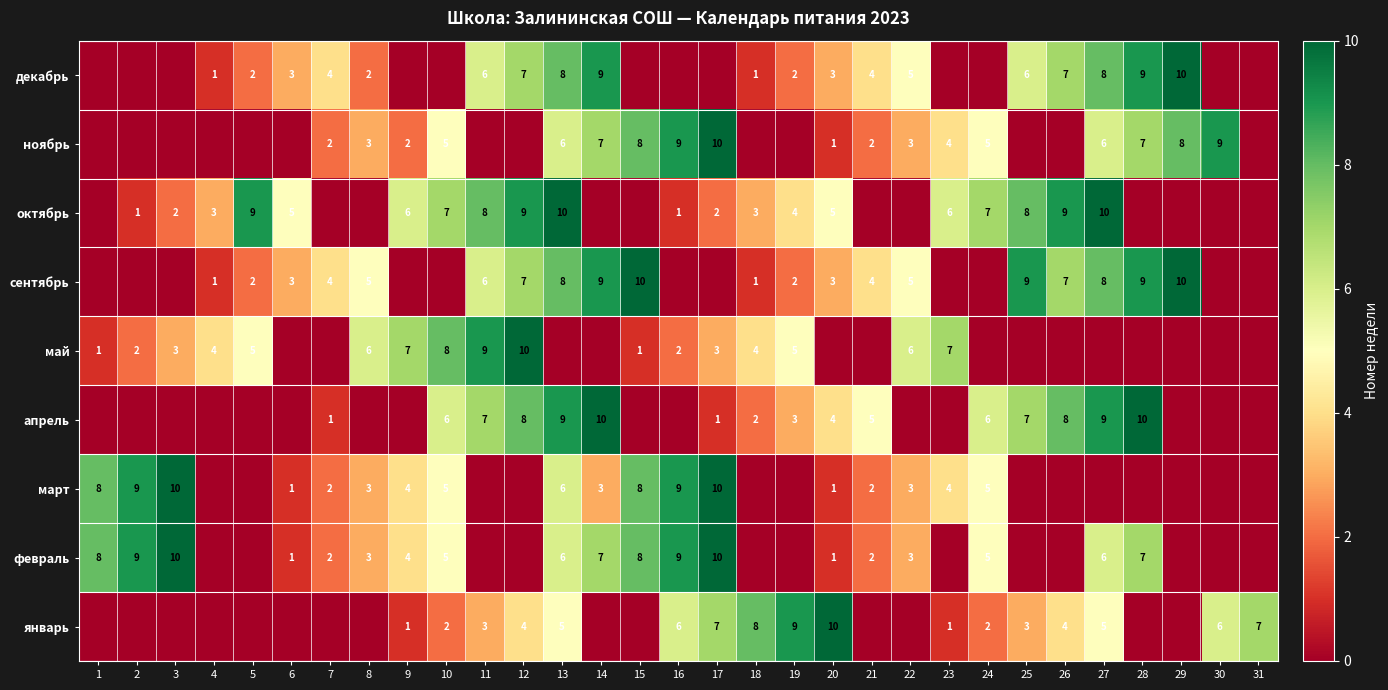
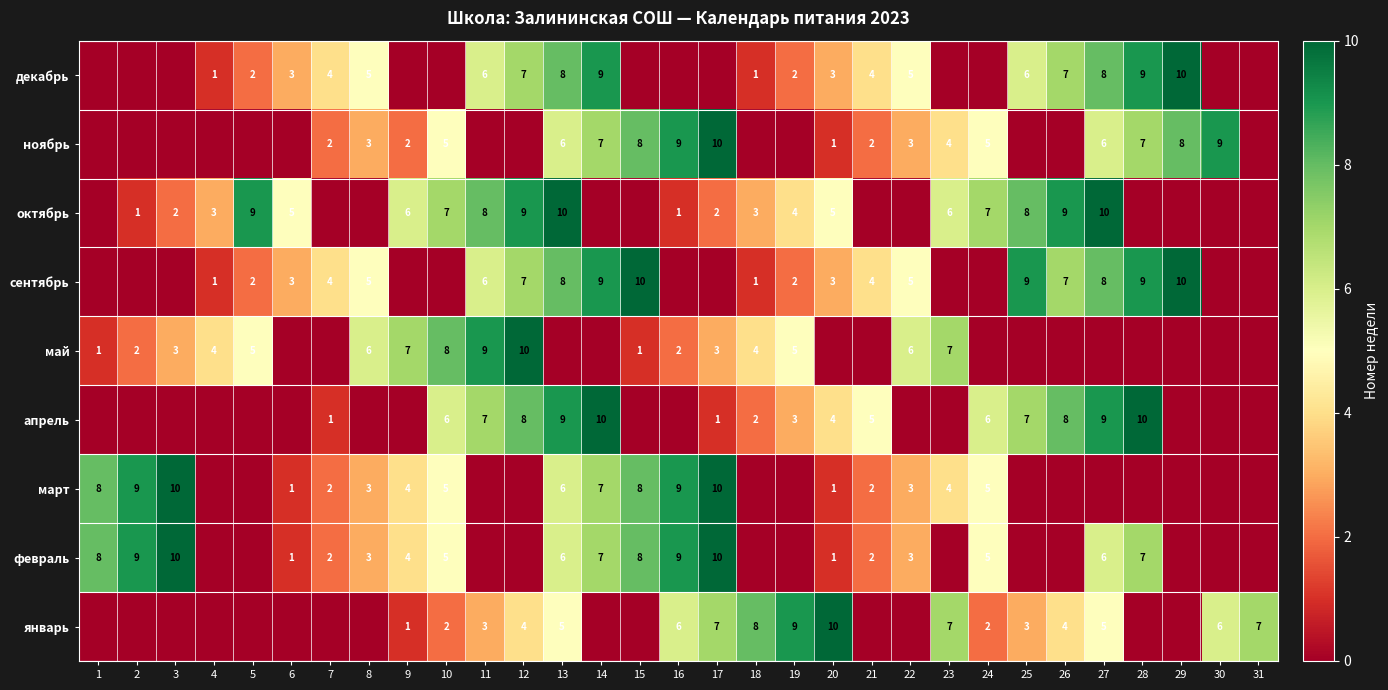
  {
    "декабрь": {
      "4": 1,
      "5": 2,
      "6": 3,
      "7": 4,
-     "8": 2,
+     "8": 5,
      "11": 6,
      "12": 7,
      "13": 8,
      "14": 9,
      "18": 1,
      "19": 2,
      "20": 3,
      "21": 4,
      "22": 5,
      "25": 6,
      "26": 7,
      "27": 8,
      "28": 9,
      "29": 10
    },
    "ноябрь": {
      "7": 2,
      "8": 3,
      "9": 2,
      "10": 5,
      "13": 6,
      "14": 7,
      "15": 8,
      "16": 9,
      "17": 10,
      "20": 1,
      "21": 2,
      "22": 3,
      "23": 4,
      "24": 5,
      "27": 6,
      "28": 7,
      "29": 8,
      "30": 9
    },
    "октябрь": {
      "2": 1,
      "3": 2,
      "4": 3,
      "5": 9,
      "6": 5,
      "9": 6,
      "10": 7,
      "11": 8,
      "12": 9,
      "13": 10,
      "16": 1,
      "17": 2,
      "18": 3,
      "19": 4,
      "20": 5,
      "23": 6,
      "24": 7,
      "25": 8,
      "26": 9,
      "27": 10
    },
    "сентябрь": {
      "4": 1,
      "5": 2,
      "6": 3,
      "7": 4,
      "8": 5,
      "11": 6,
      "12": 7,
      "13": 8,
      "14": 9,
      "15": 10,
      "18": 1,
      "19": 2,
      "20": 3,
      "21": 4,
      "22": 5,
      "25": 9,
      "26": 7,
      "27": 8,
      "28": 9,
      "29": 10
    },
    "май": {
      "1": 1,
      "2": 2,
      "3": 3,
      "4": 4,
      "5": 5,
      "8": 6,
      "9": 7,
      "10": 8,
      "11": 9,
      "12": 10,
      "15": 1,
      "16": 2,
      "17": 3,
      "18": 4,
      "19": 5,
      "22": 6,
      "23": 7
    },
    "апрель": {
      "7": 1,
      "10": 6,
      "11": 7,
      "12": 8,
      "13": 9,
      "14": 10,
      "17": 1,
      "18": 2,
      "19": 3,
      "20": 4,
      "21": 5,
      "24": 6,
      "25": 7,
      "26": 8,
      "27": 9,
      "28": 10
    },
    "март": {
      "1": 8,
      "2": 9,
      "3": 10,
      "6": 1,
      "7": 2,
      "8": 3,
      "9": 4,
      "10": 5,
      "13": 6,
-     "14": 3,
+     "14": 7,
      "15": 8,
      "16": 9,
      "17": 10,
      "20": 1,
      "21": 2,
      "22": 3,
      "23": 4,
      "24": 5
    },
    "февраль": {
      "1": 8,
      "2": 9,
      "3": 10,
      "6": 1,
      "7": 2,
      "8": 3,
      "9": 4,
      "10": 5,
      "13": 6,
      "14": 7,
      "15": 8,
      "16": 9,
      "17": 10,
      "20": 1,
      "21": 2,
      "22": 3,
      "24": 5,
      "27": 6,
      "28": 7
    },
    "январь": {
      "9": 1,
      "10": 2,
      "11": 3,
      "12": 4,
      "13": 5,
      "16": 6,
      "17": 7,
      "18": 8,
      "19": 9,
      "20": 10,
-     "23": 1,
+     "23": 7,
      "24": 2,
      "25": 3,
      "26": 4,
      "27": 5,
      "30": 6,
      "31": 7
    }
  }
